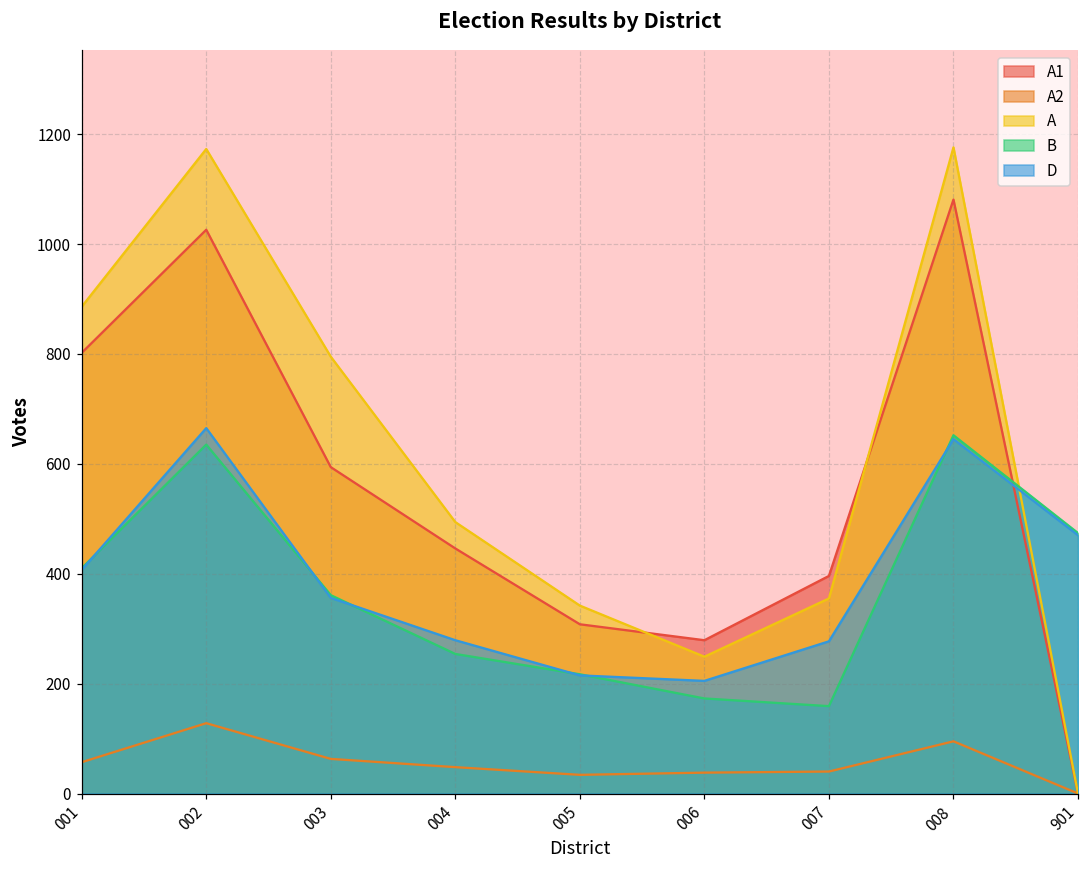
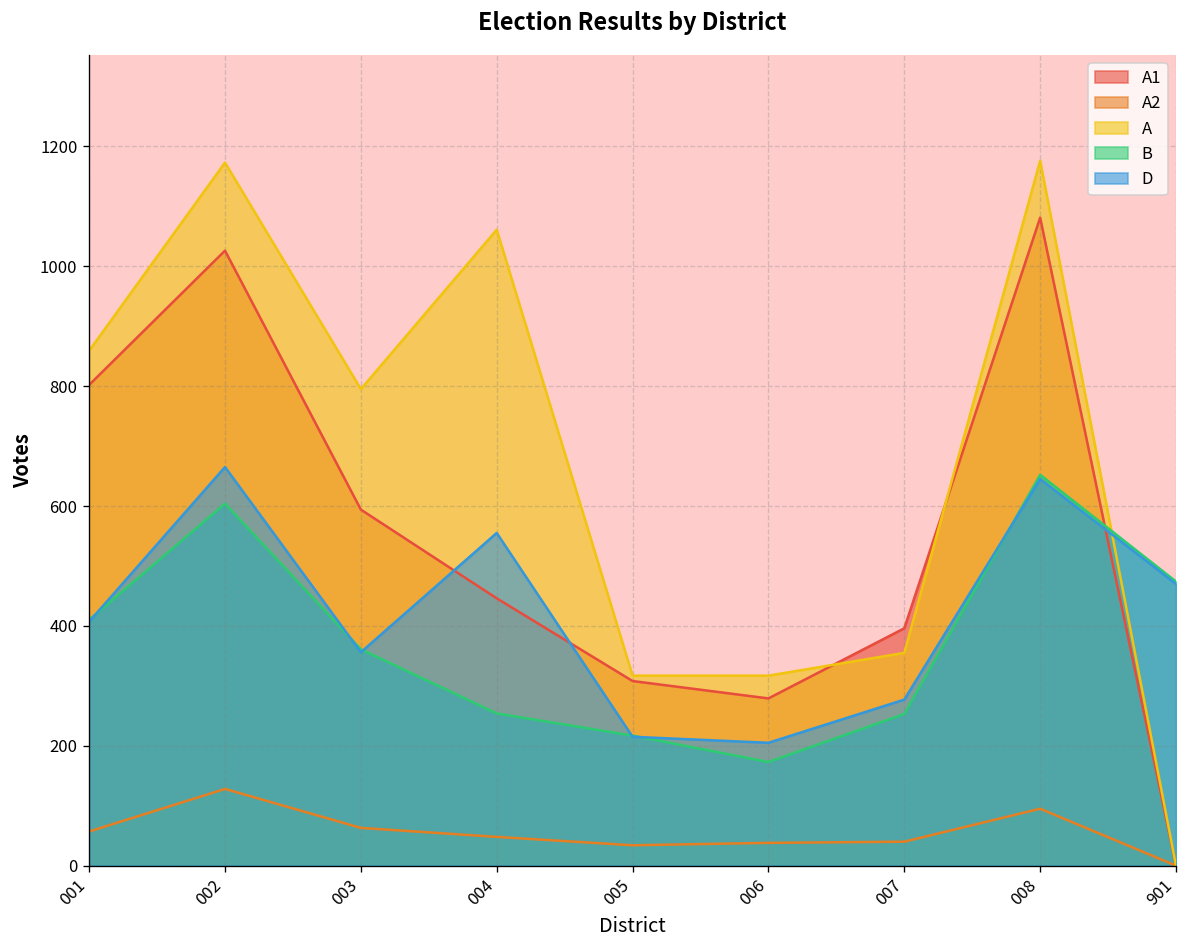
  {
    "A": {
-     "001": 890,
+     "001": 860,
      "002": 1170,
      "003": 800,
-     "004": 490,
-     "005": 340,
-     "006": 250,
+     "004": 1060,
+     "005": 320,
+     "006": 320,
      "007": 360,
      "008": 1180
    },
    "B": {
-     "002": 640,
+     "002": 600,
      "004": 250,
      "006": 170,
-     "007": 160,
+     "007": 250,
      "008": 650
    },
    "D": {
      "002": 670,
-     "004": 280,
+     "004": 560,
      "006": 210,
      "007": 280,
      "008": 650
    }
  }
